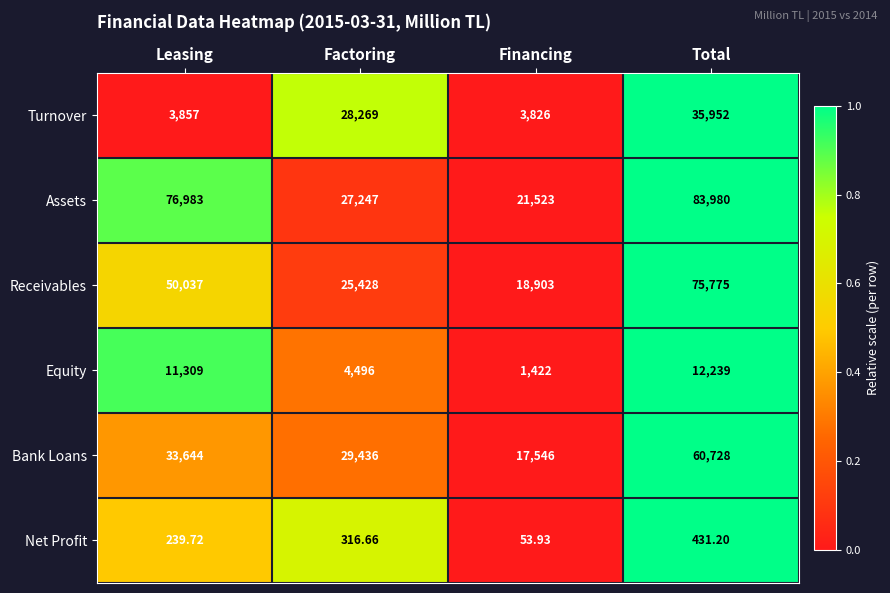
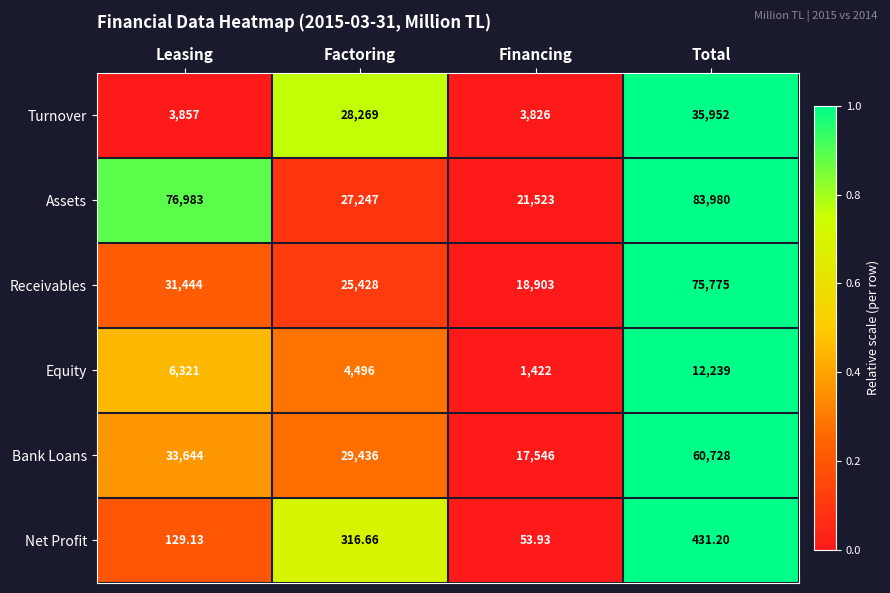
  {
    "Turnover": {
      "Leasing": "3,857",
      "Factoring": "28,269",
      "Financing": "3,826",
      "Total": "35,952"
    },
    "Assets": {
      "Leasing": "76,983",
      "Factoring": "27,247",
      "Financing": "21,523",
      "Total": "83,980"
    },
    "Receivables": {
-     "Leasing": "50,037",
+     "Leasing": "31,444",
      "Factoring": "25,428",
      "Financing": "18,903",
      "Total": "75,775"
    },
    "Equity": {
-     "Leasing": "11,309",
+     "Leasing": "6,321",
      "Factoring": "4,496",
      "Financing": "1,422",
      "Total": "12,239"
    },
    "Bank Loans": {
      "Leasing": "33,644",
      "Factoring": "29,436",
      "Financing": "17,546",
      "Total": "60,728"
    },
    "Net Profit": {
-     "Leasing": "239.72",
+     "Leasing": "129.13",
      "Factoring": "316.66",
      "Financing": "53.93",
      "Total": "431.20"
    }
  }
